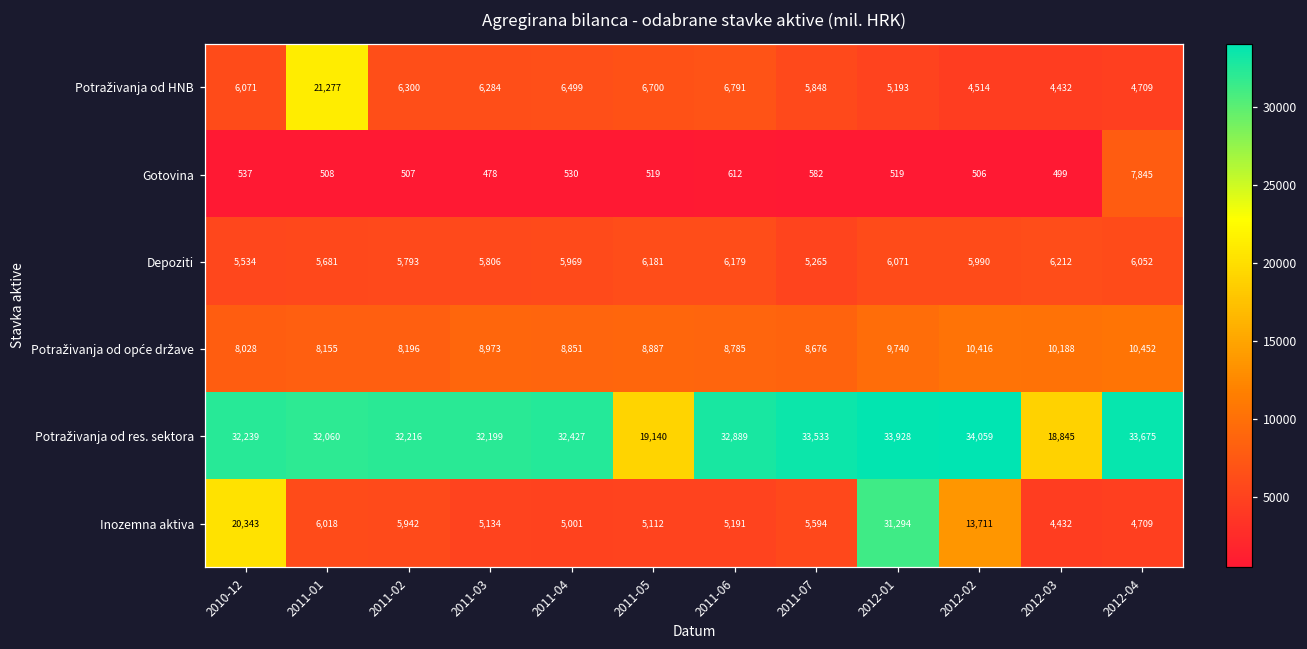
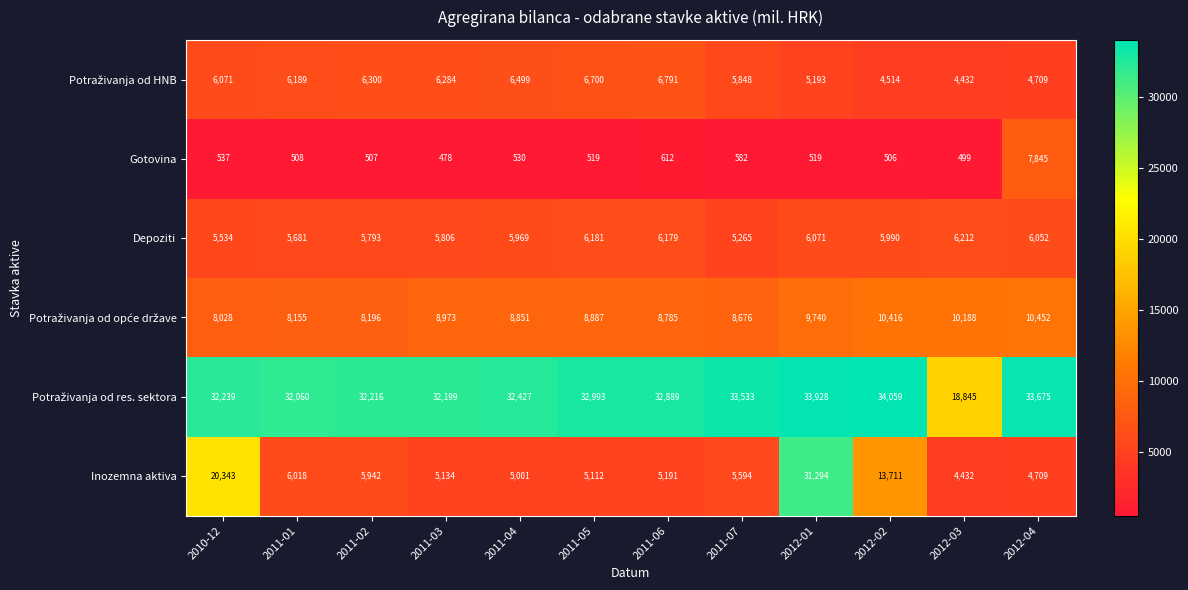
  {
    "Potraživanja od HNB": {
      "2010-12": "6,071",
-     "2011-01": "21,277",
+     "2011-01": "6,189",
      "2011-02": "6,300",
      "2011-03": "6,284",
      "2011-04": "6,499",
      "2011-05": "6,700",
      "2011-06": "6,791",
      "2011-07": "5,848",
      "2012-01": "5,193",
      "2012-02": "4,514",
      "2012-03": "4,432",
      "2012-04": "4,709"
    },
    "Gotovina": {
      "2010-12": "537",
      "2011-01": "508",
      "2011-02": "507",
      "2011-03": "478",
      "2011-04": "530",
      "2011-05": "519",
      "2011-06": "612",
      "2011-07": "582",
      "2012-01": "519",
      "2012-02": "506",
      "2012-03": "499",
      "2012-04": "7,845"
    },
    "Depoziti": {
      "2010-12": "5,534",
      "2011-01": "5,681",
      "2011-02": "5,793",
      "2011-03": "5,806",
      "2011-04": "5,969",
      "2011-05": "6,181",
      "2011-06": "6,179",
      "2011-07": "5,265",
      "2012-01": "6,071",
      "2012-02": "5,990",
      "2012-03": "6,212",
      "2012-04": "6,052"
    },
    "Potraživanja od opće države": {
      "2010-12": "8,028",
      "2011-01": "8,155",
      "2011-02": "8,196",
      "2011-03": "8,973",
      "2011-04": "8,851",
      "2011-05": "8,887",
      "2011-06": "8,785",
      "2011-07": "8,676",
      "2012-01": "9,740",
      "2012-02": "10,416",
      "2012-03": "10,188",
      "2012-04": "10,452"
    },
    "Potraživanja od res. sektora": {
      "2010-12": "32,239",
      "2011-01": "32,060",
      "2011-02": "32,216",
      "2011-03": "32,199",
      "2011-04": "32,427",
-     "2011-05": "19,140",
+     "2011-05": "32,993",
      "2011-06": "32,889",
      "2011-07": "33,533",
      "2012-01": "33,928",
      "2012-02": "34,059",
      "2012-03": "18,845",
      "2012-04": "33,675"
    },
    "Inozemna aktiva": {
      "2010-12": "20,343",
      "2011-01": "6,018",
      "2011-02": "5,942",
      "2011-03": "5,134",
      "2011-04": "5,001",
      "2011-05": "5,112",
      "2011-06": "5,191",
      "2011-07": "5,594",
      "2012-01": "31,294",
      "2012-02": "13,711",
      "2012-03": "4,432",
      "2012-04": "4,709"
    }
  }
